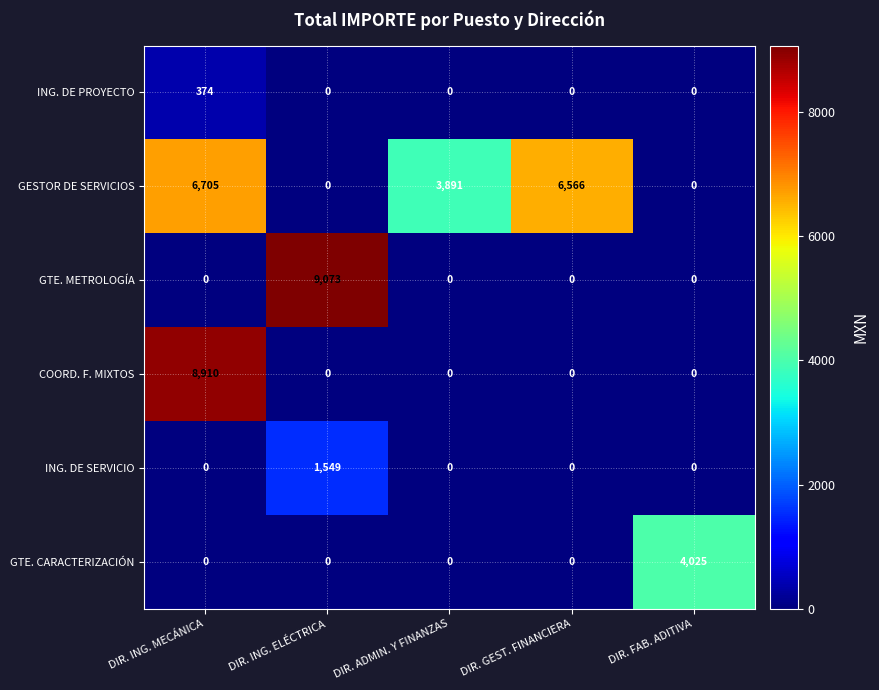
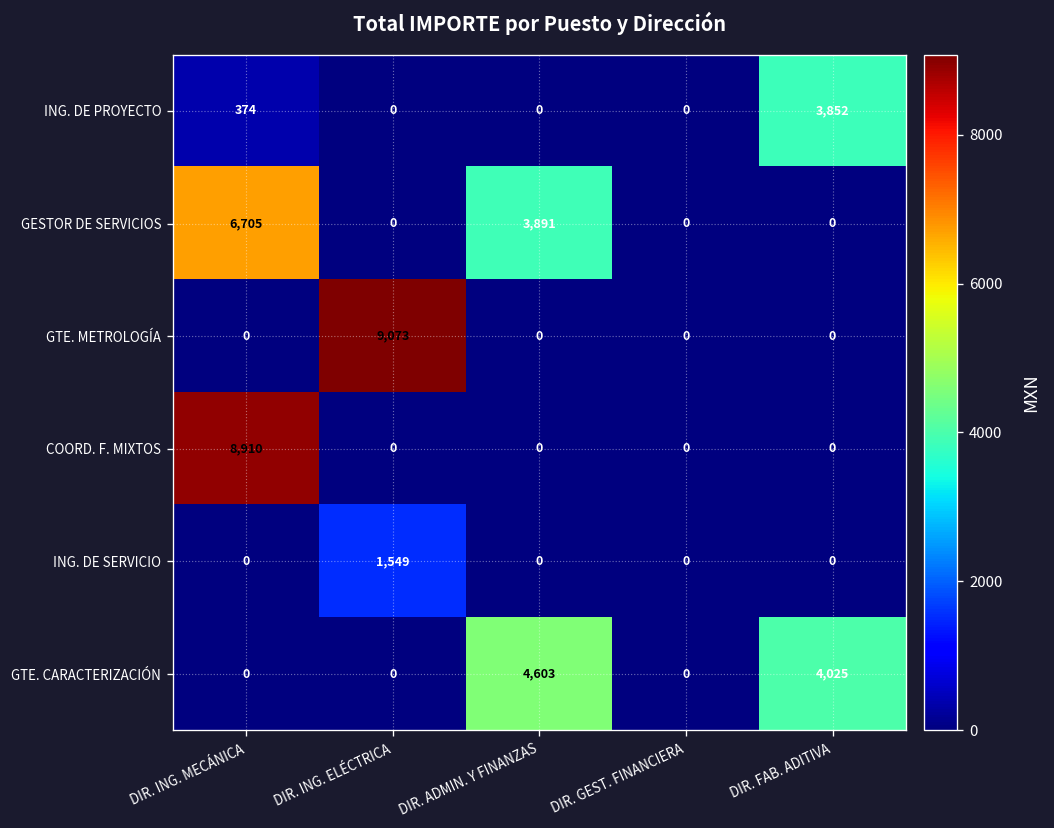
  {
    "ING. DE PROYECTO": {
      "DIR. ING. MECÁNICA": "374",
      "DIR. ING. ELÉCTRICA": "0",
      "DIR. ADMIN. Y FINANZAS": "0",
      "DIR. GEST. FINANCIERA": "0",
-     "DIR. FAB. ADITIVA": "0"
+     "DIR. FAB. ADITIVA": "3,852"
    },
    "GESTOR DE SERVICIOS": {
      "DIR. ING. MECÁNICA": "6,705",
      "DIR. ING. ELÉCTRICA": "0",
      "DIR. ADMIN. Y FINANZAS": "3,891",
-     "DIR. GEST. FINANCIERA": "6,566",
+     "DIR. GEST. FINANCIERA": "0",
      "DIR. FAB. ADITIVA": "0"
    },
    "GTE. METROLOGÍA": {
      "DIR. ING. MECÁNICA": "0",
      "DIR. ING. ELÉCTRICA": "9,073",
      "DIR. ADMIN. Y FINANZAS": "0",
      "DIR. GEST. FINANCIERA": "0",
      "DIR. FAB. ADITIVA": "0"
    },
    "COORD. F. MIXTOS": {
      "DIR. ING. MECÁNICA": "8,910",
      "DIR. ING. ELÉCTRICA": "0",
      "DIR. ADMIN. Y FINANZAS": "0",
      "DIR. GEST. FINANCIERA": "0",
      "DIR. FAB. ADITIVA": "0"
    },
    "ING. DE SERVICIO": {
      "DIR. ING. MECÁNICA": "0",
      "DIR. ING. ELÉCTRICA": "1,549",
      "DIR. ADMIN. Y FINANZAS": "0",
      "DIR. GEST. FINANCIERA": "0",
      "DIR. FAB. ADITIVA": "0"
    },
    "GTE. CARACTERIZACIÓN": {
      "DIR. ING. MECÁNICA": "0",
      "DIR. ING. ELÉCTRICA": "0",
-     "DIR. ADMIN. Y FINANZAS": "0",
+     "DIR. ADMIN. Y FINANZAS": "4,603",
      "DIR. GEST. FINANCIERA": "0",
      "DIR. FAB. ADITIVA": "4,025"
    }
  }
